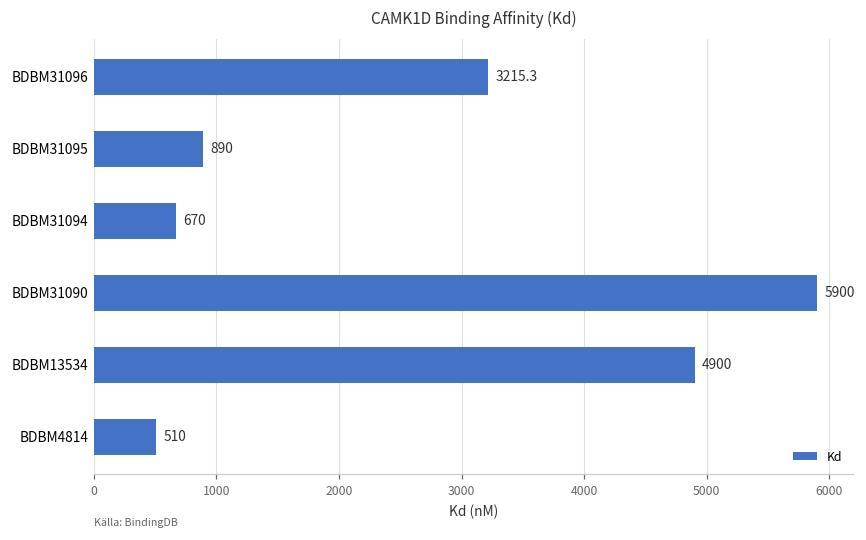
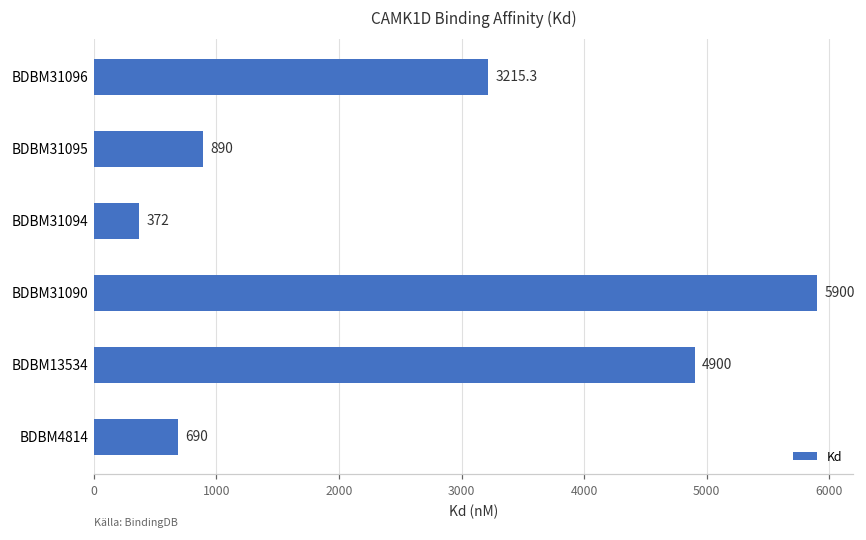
  {
    "BDBM31096": 3215.3,
    "BDBM31095": 890,
-   "BDBM31094": 670,
+   "BDBM31094": 372,
    "BDBM31090": 5900,
    "BDBM13534": 4900,
-   "BDBM4814": 510
+   "BDBM4814": 690
  }
